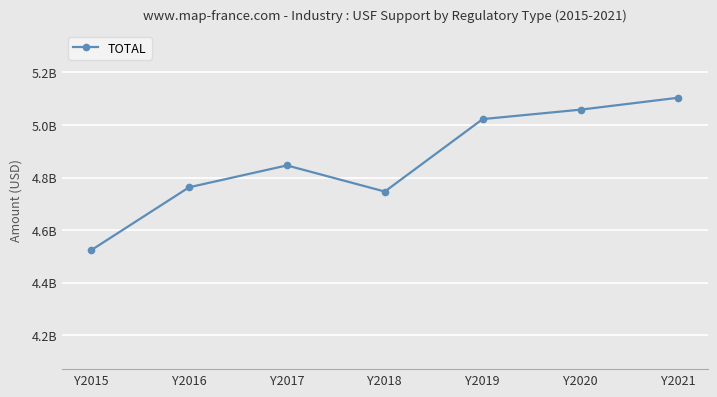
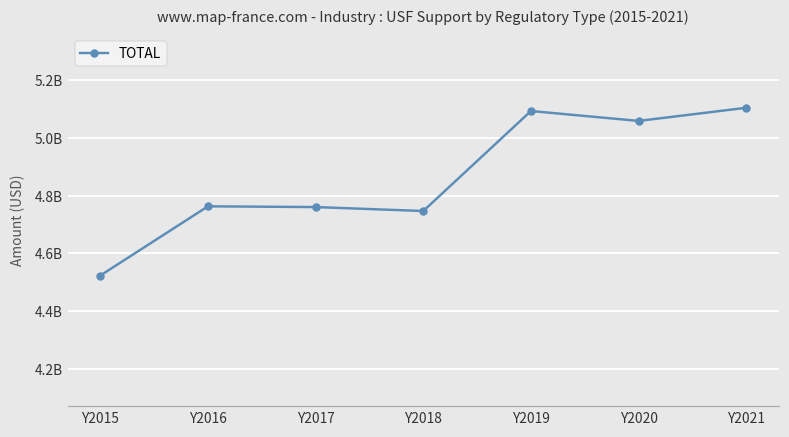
  {
    "Y2015": 4520000000,
    "Y2016": 4760000000,
-   "Y2017": 4850000000,
+   "Y2017": 4760000000,
    "Y2018": 4750000000,
-   "Y2019": 5020000000,
+   "Y2019": 5090000000,
    "Y2020": 5060000000,
    "Y2021": 5100000000
  }
